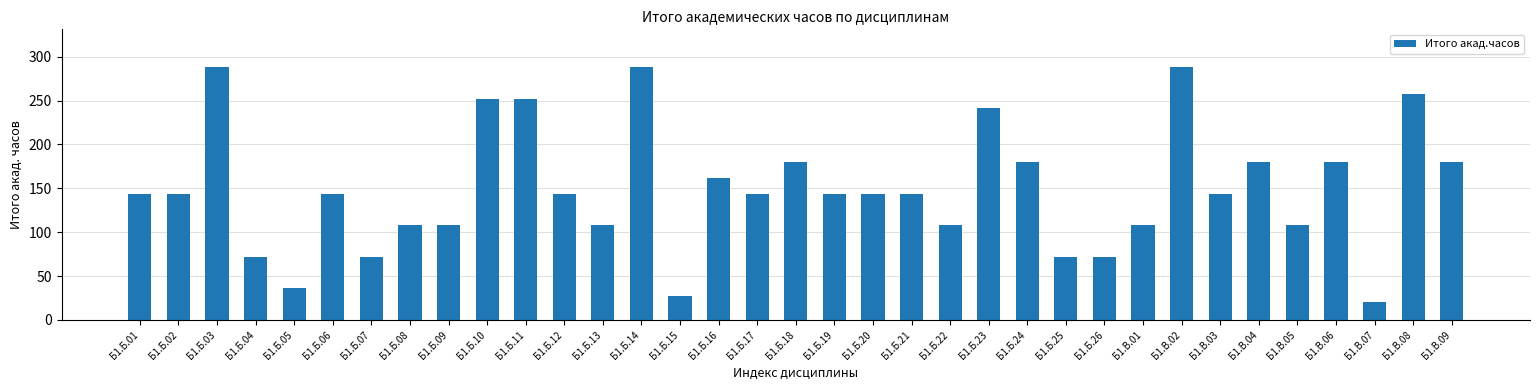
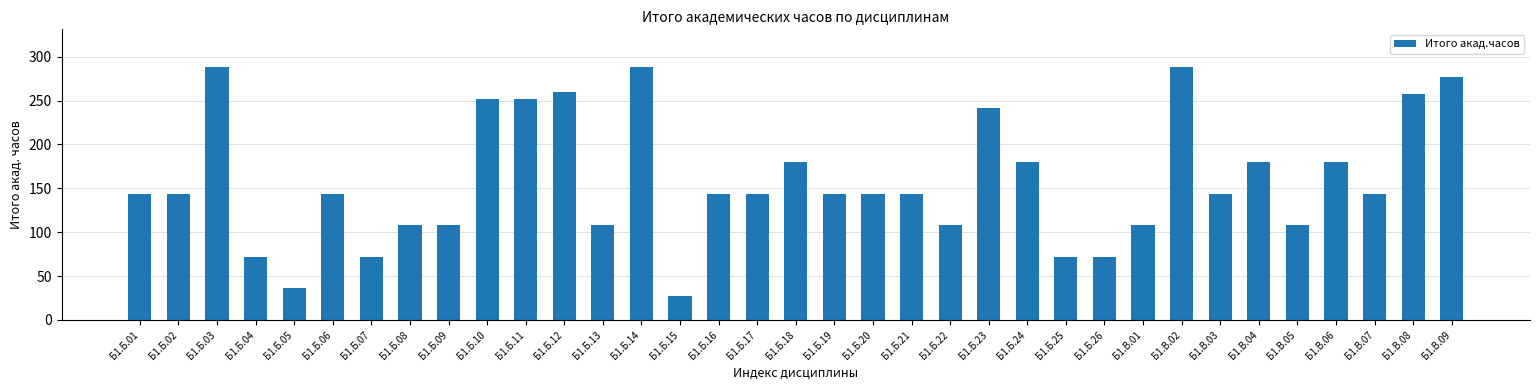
  {
    "Б1.Б.01": 140,
    "Б1.Б.02": 140,
    "Б1.Б.03": 290,
    "Б1.Б.04": 70,
    "Б1.Б.05": 40,
    "Б1.Б.06": 140,
    "Б1.Б.07": 70,
    "Б1.Б.08": 110,
    "Б1.Б.09": 110,
    "Б1.Б.10": 250,
    "Б1.Б.11": 250,
-   "Б1.Б.12": 140,
+   "Б1.Б.12": 260,
    "Б1.Б.13": 110,
    "Б1.Б.14": 290,
    "Б1.Б.15": 30,
-   "Б1.Б.16": 160,
+   "Б1.Б.16": 140,
    "Б1.Б.17": 140,
    "Б1.Б.18": 180,
    "Б1.Б.19": 140,
    "Б1.Б.20": 140,
    "Б1.Б.21": 140,
    "Б1.Б.22": 110,
    "Б1.Б.23": 240,
    "Б1.Б.24": 180,
    "Б1.Б.25": 70,
    "Б1.Б.26": 70,
    "Б1.В.01": 110,
    "Б1.В.02": 290,
    "Б1.В.03": 140,
    "Б1.В.04": 180,
    "Б1.В.05": 110,
    "Б1.В.06": 180,
-   "Б1.В.07": 20,
+   "Б1.В.07": 140,
    "Б1.В.08": 260,
-   "Б1.В.09": 180
+   "Б1.В.09": 280
  }
